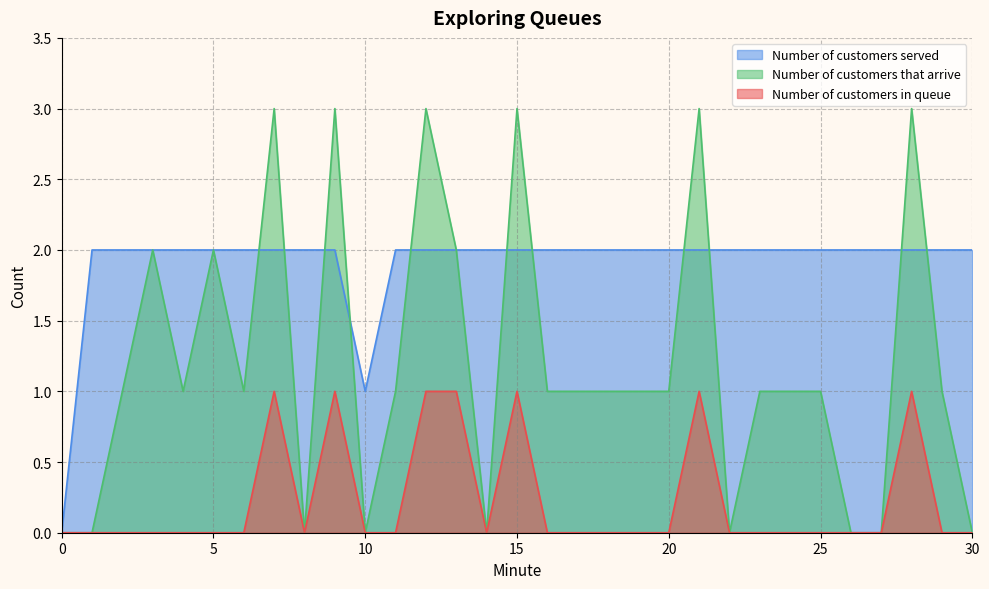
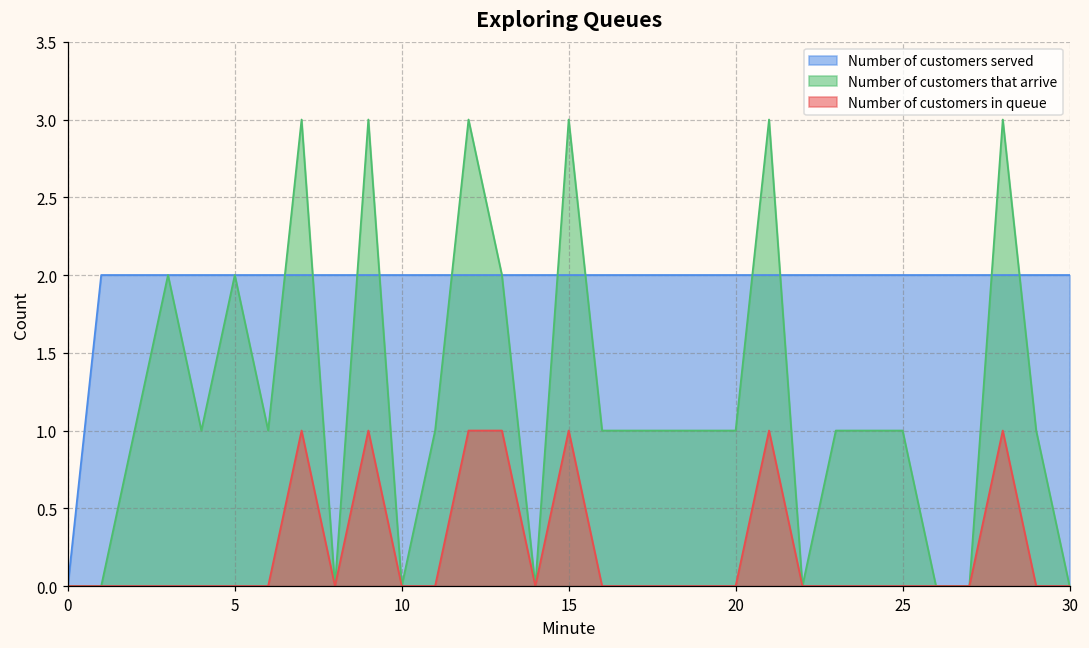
  {
    "Number of customers served": {
-     "10": 1,
+     "10": 2,
      "15": 2,
      "20": 2,
      "25": 2,
      "30": 2
    },
    "Number of customers that arrive": {
      "15": 3,
      "20": 1,
      "25": 1
    },
    "Number of customers in queue": {
      "5": 0,
      "15": 1,
      "20": 0,
      "25": 0
    }
  }
